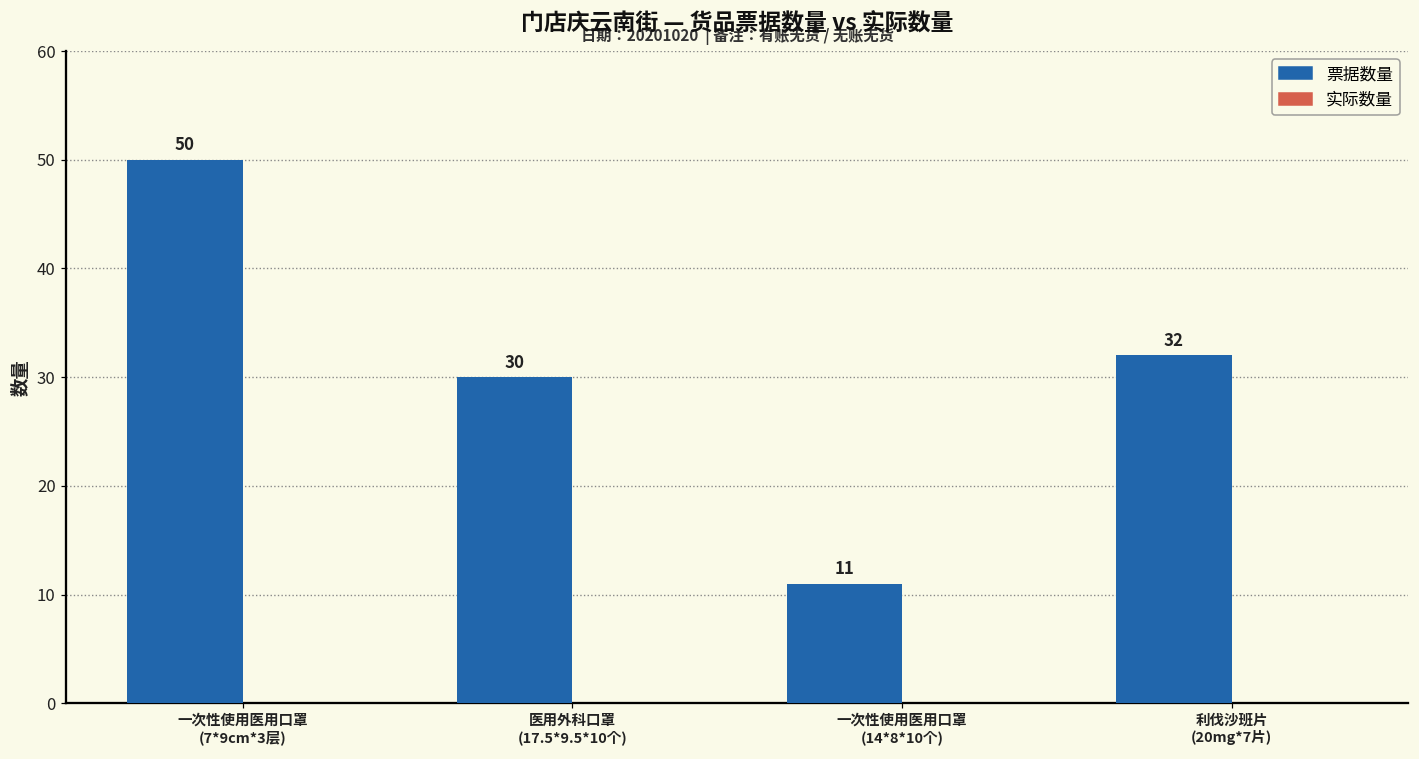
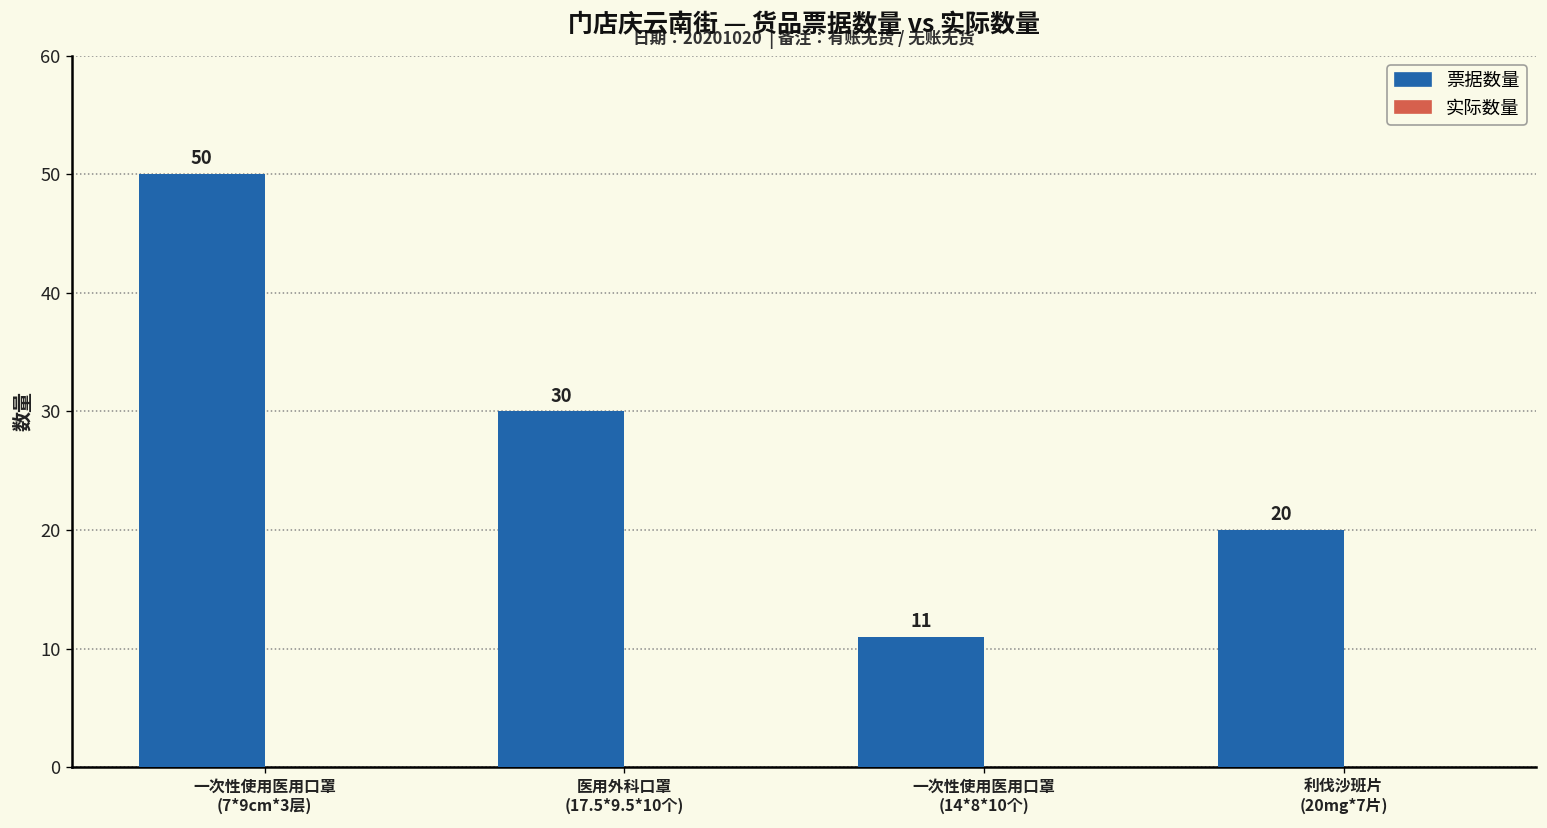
  {
    "票据数量": {
      "一次性使用医用口罩 (7*9cm*3层)": 50,
      "医用外科口罩 (17.5*9.5*10个)": 30,
      "一次性使用医用口罩 (14*8*10个)": 11,
-     "利伐沙班片 (20mg*7片)": 32
+     "利伐沙班片 (20mg*7片)": 20
    },
    "实际数量": {
      "一次性使用医用口罩 (7*9cm*3层)": 0,
      "医用外科口罩 (17.5*9.5*10个)": 0,
      "一次性使用医用口罩 (14*8*10个)": 0,
      "利伐沙班片 (20mg*7片)": 0
    }
  }
